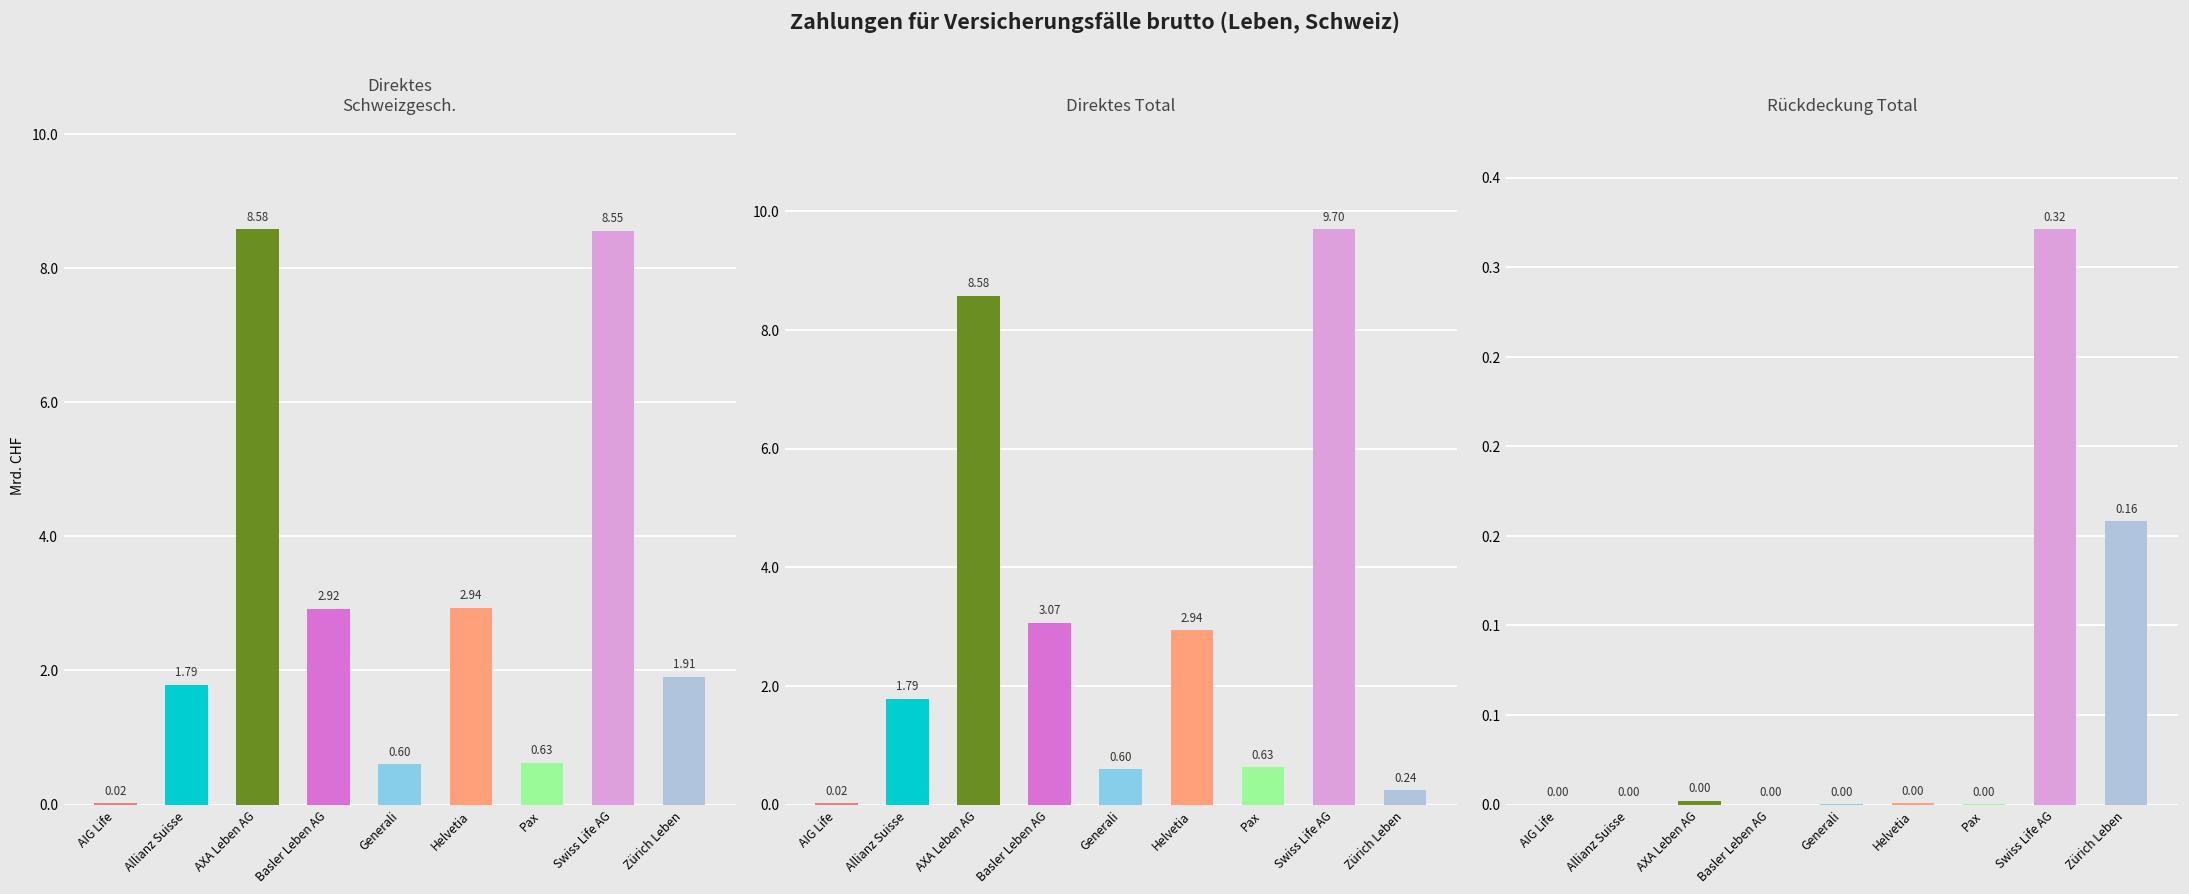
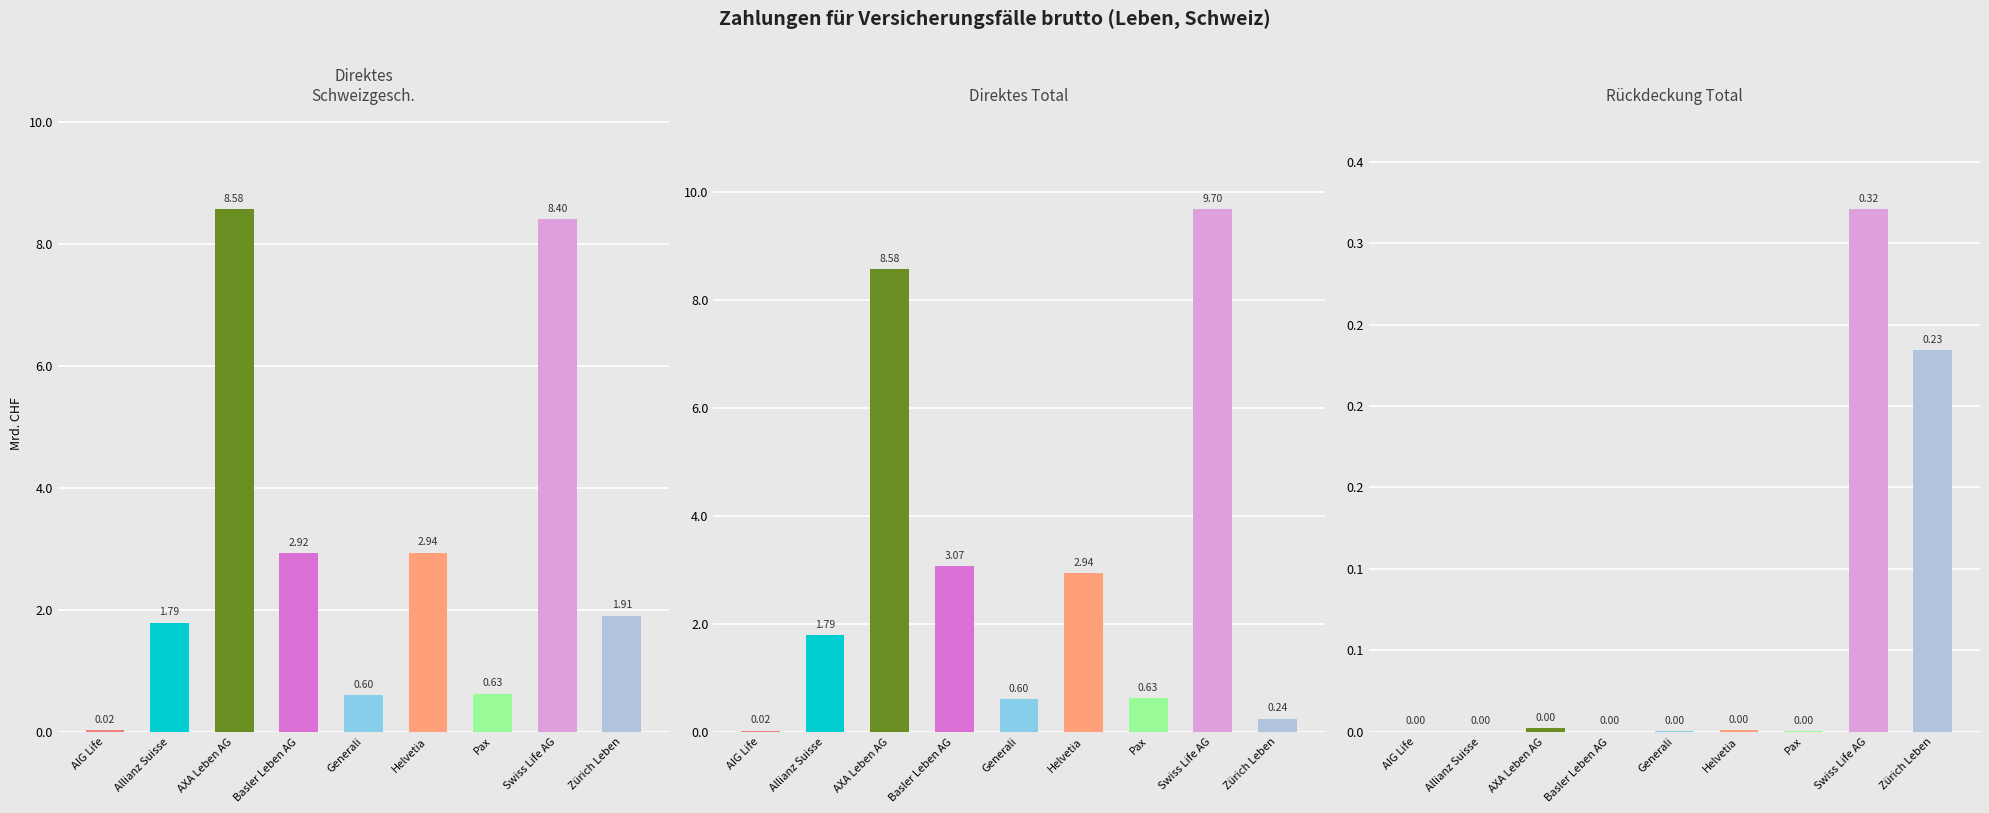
  {
    "Direktes Schweizgesch.": {
      "AIG Life": 0.02,
      "Allianz Suisse": 1.79,
      "AXA Leben AG": 8.58,
      "Basler Leben AG": 2.92,
      "Generali": 0.60,
      "Helvetia": 2.94,
      "Pax": 0.63,
-     "Swiss Life AG": 8.55,
+     "Swiss Life AG": 8.40,
      "Zürich Leben": 1.91
    },
    "Direktes Total": {
      "AIG Life": 0.02,
      "Allianz Suisse": 1.79,
      "AXA Leben AG": 8.58,
      "Basler Leben AG": 3.07,
      "Generali": 0.60,
      "Helvetia": 2.94,
      "Pax": 0.63,
      "Swiss Life AG": 9.70,
      "Zürich Leben": 0.24
    },
    "Rückdeckung Total": {
      "AIG Life": 0.00,
      "Allianz Suisse": 0.00,
      "AXA Leben AG": 0.00,
      "Basler Leben AG": 0.00,
      "Generali": 0.00,
      "Helvetia": 0.00,
      "Pax": 0.00,
      "Swiss Life AG": 0.32,
-     "Zürich Leben": 0.16
+     "Zürich Leben": 0.23
    }
  }
